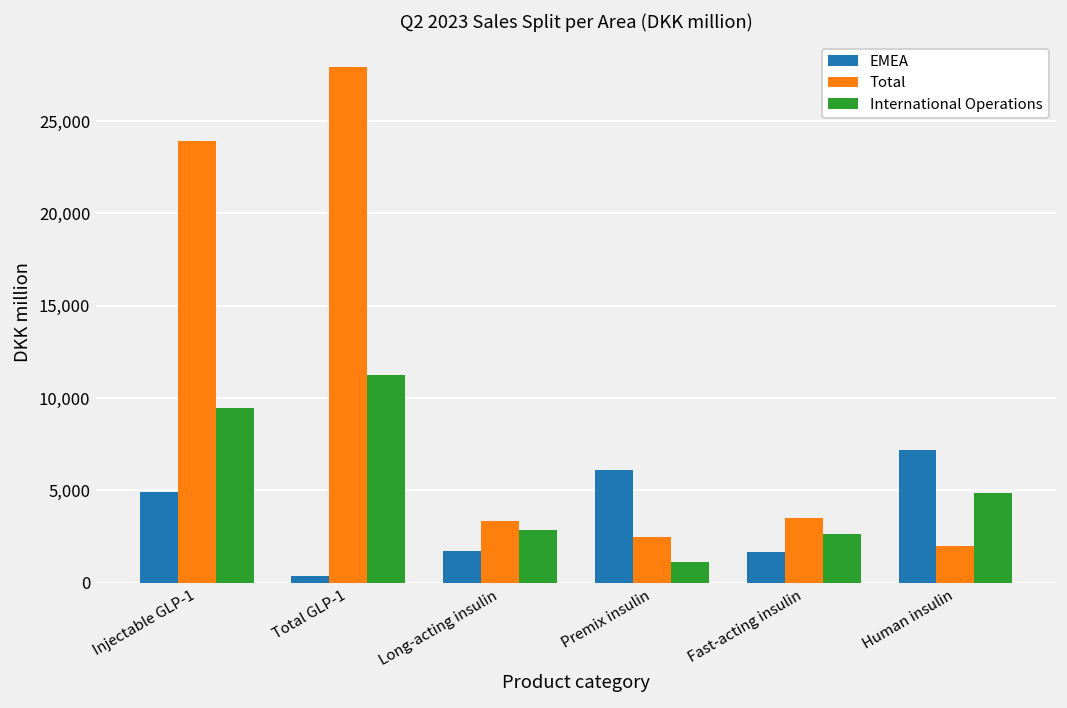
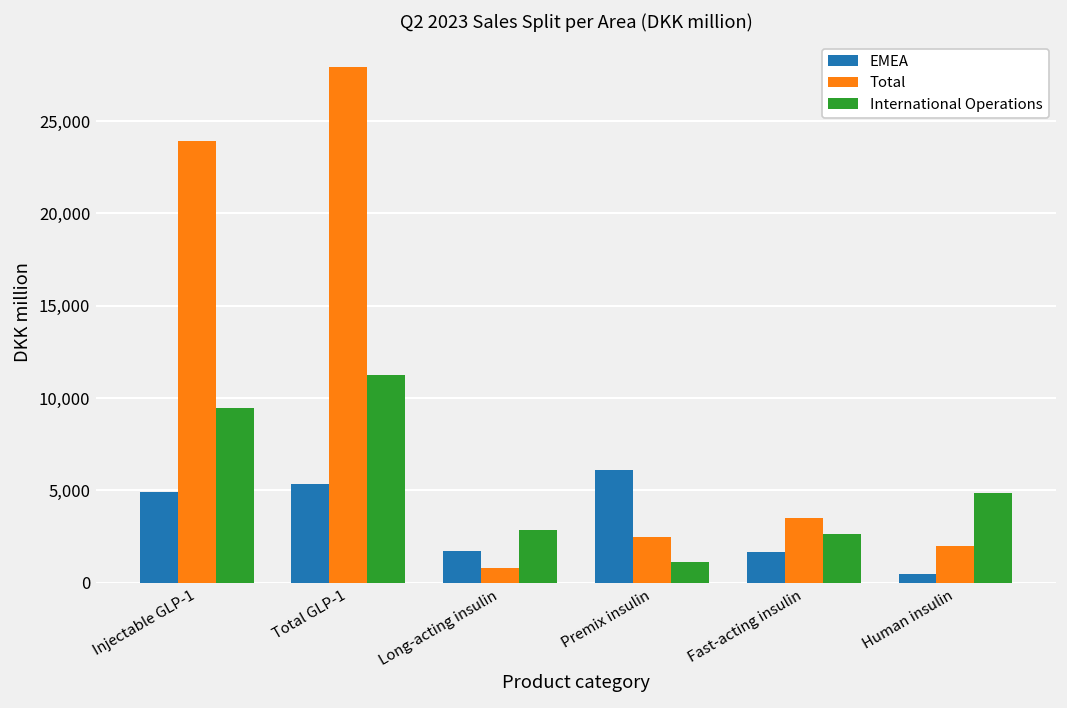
  {
    "EMEA": {
      "Injectable GLP-1": "4,900",
-     "Total GLP-1": "400",
+     "Total GLP-1": "5,400",
      "Long-acting insulin": "1,700",
      "Premix insulin": "6,100",
      "Fast-acting insulin": "1,700",
-     "Human insulin": "7,200"
+     "Human insulin": "500"
    },
    "Total": {
      "Injectable GLP-1": "23,900",
      "Total GLP-1": "27,900",
-     "Long-acting insulin": "3,400",
+     "Long-acting insulin": "800",
      "Premix insulin": "2,500",
      "Fast-acting insulin": "3,500",
      "Human insulin": "2,000"
    },
    "International Operations": {
      "Injectable GLP-1": "9,500",
      "Total GLP-1": "11,200",
      "Long-acting insulin": "2,800",
      "Premix insulin": "1,100",
      "Fast-acting insulin": "2,600",
      "Human insulin": "4,900"
    }
  }
